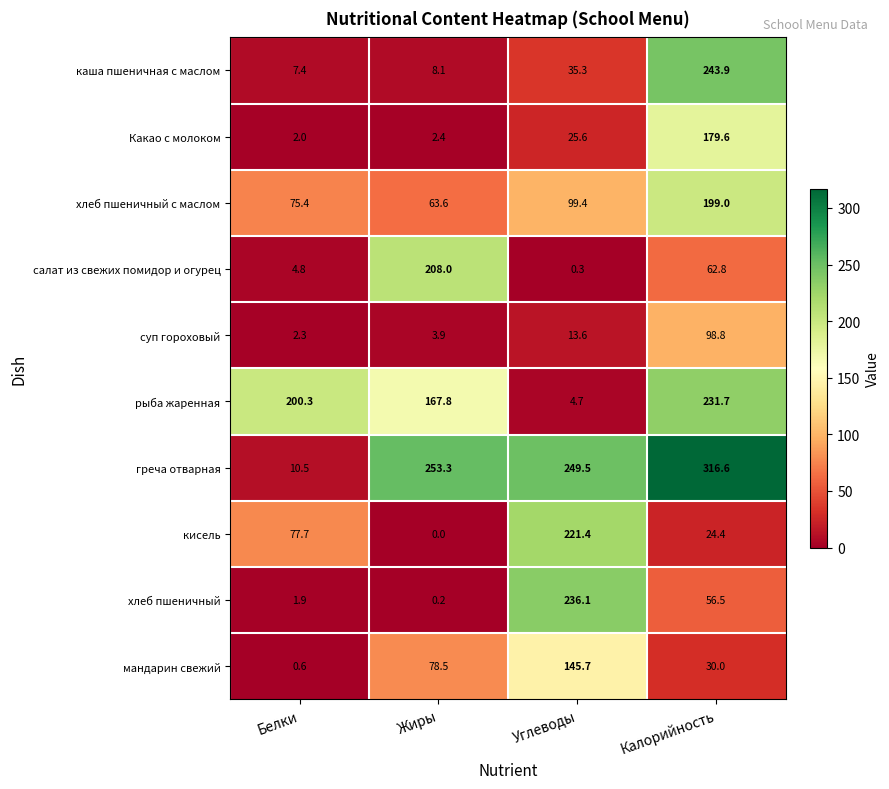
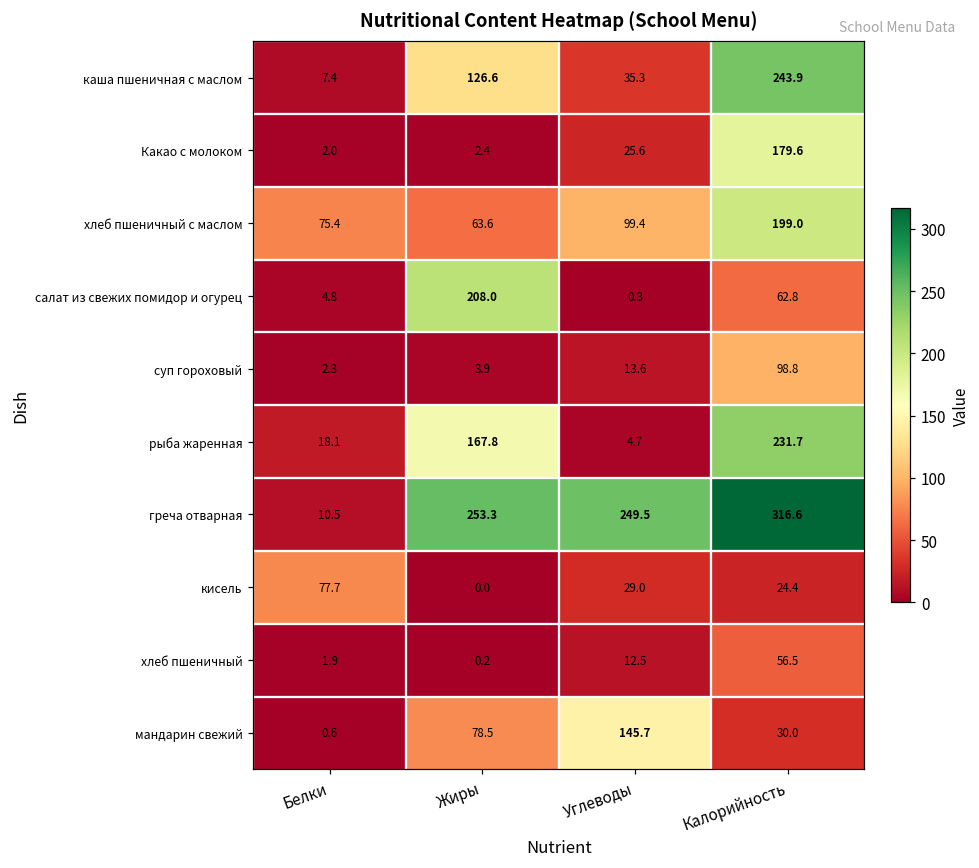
  {
    "каша пшеничная с маслом": {
      "Белки": 7.4,
-     "Жиры": 8.1,
+     "Жиры": 126.6,
      "Углеводы": 35.3,
      "Калорийность": 243.9
    },
    "Какао с молоком": {
      "Белки": 2.0,
      "Жиры": 2.4,
      "Углеводы": 25.6,
      "Калорийность": 179.6
    },
    "хлеб пшеничный с маслом": {
      "Белки": 75.4,
      "Жиры": 63.6,
      "Углеводы": 99.4,
      "Калорийность": 199.0
    },
    "салат из свежих помидор и огурец": {
      "Белки": 4.8,
      "Жиры": 208.0,
      "Углеводы": 0.3,
      "Калорийность": 62.8
    },
    "суп гороховый": {
      "Белки": 2.3,
      "Жиры": 3.9,
      "Углеводы": 13.6,
      "Калорийность": 98.8
    },
    "рыба жаренная": {
-     "Белки": 200.3,
+     "Белки": 18.1,
      "Жиры": 167.8,
      "Углеводы": 4.7,
      "Калорийность": 231.7
    },
    "греча отварная": {
      "Белки": 10.5,
      "Жиры": 253.3,
      "Углеводы": 249.5,
      "Калорийность": 316.6
    },
    "кисель": {
      "Белки": 77.7,
      "Жиры": 0.0,
-     "Углеводы": 221.4,
+     "Углеводы": 29.0,
      "Калорийность": 24.4
    },
    "хлеб пшеничный": {
      "Белки": 1.9,
      "Жиры": 0.2,
-     "Углеводы": 236.1,
+     "Углеводы": 12.5,
      "Калорийность": 56.5
    },
    "мандарин свежий": {
      "Белки": 0.6,
      "Жиры": 78.5,
      "Углеводы": 145.7,
      "Калорийность": 30.0
    }
  }
